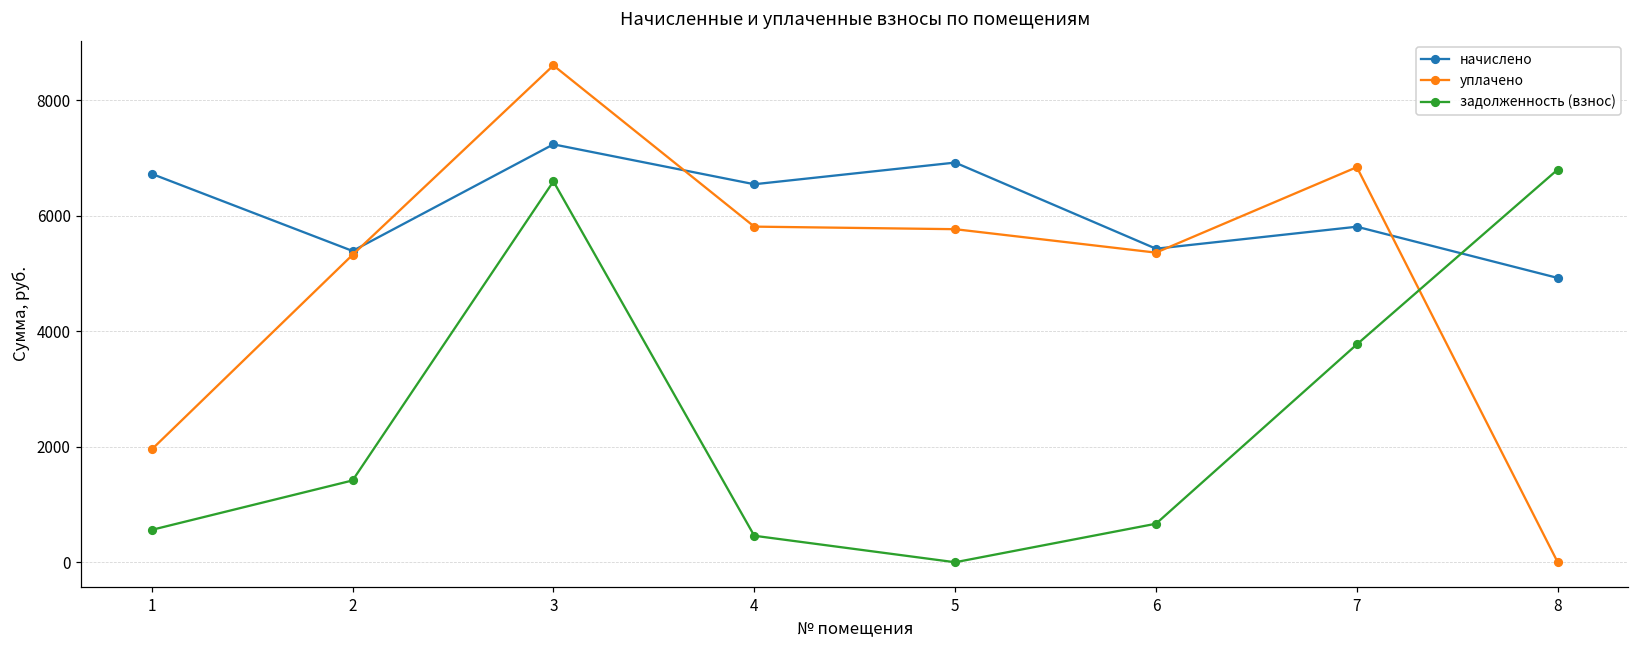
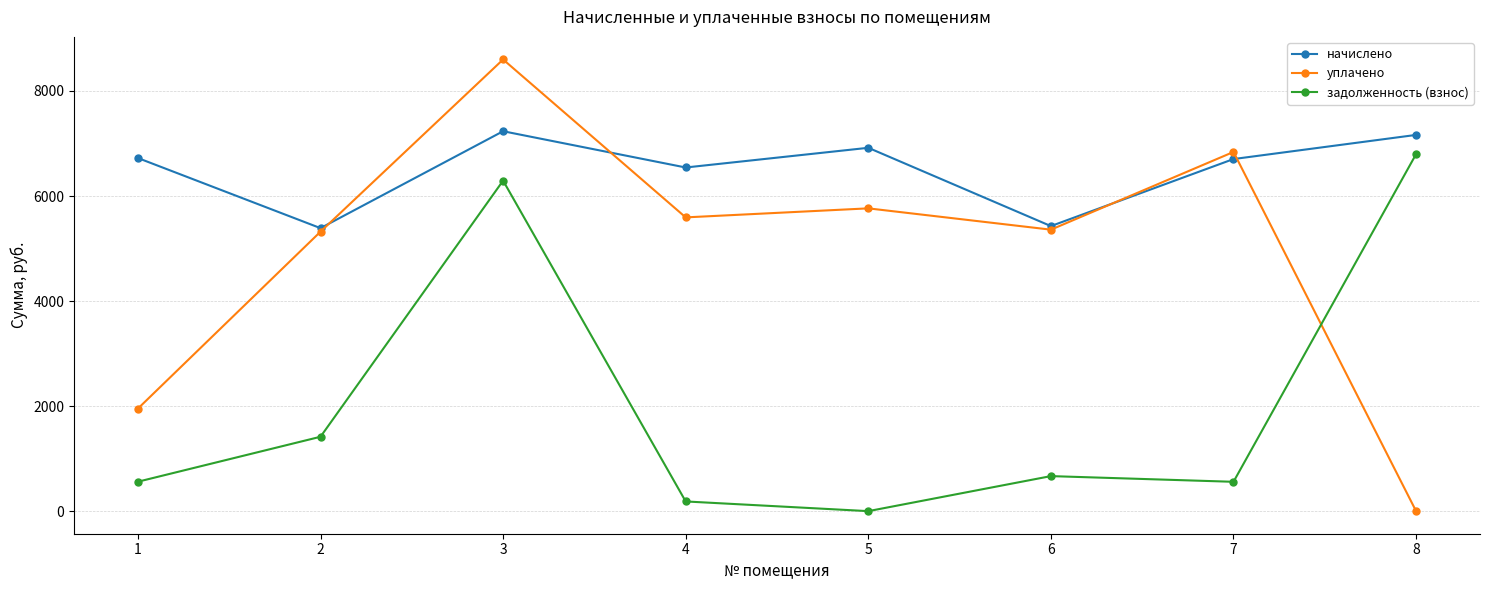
  {
    "начислено": {
      "1": 6700,
      "2": 5400,
      "3": 7200,
      "4": 6500,
      "5": 6900,
      "6": 5400,
-     "7": 5800,
-     "8": 4900
+     "7": 6700,
+     "8": 7200
    },
    "уплачено": {
      "1": 2000,
      "2": 5300,
      "3": 8600,
-     "4": 5800,
+     "4": 5600,
      "5": 5800,
      "6": 5400,
      "7": 6800,
      "8": 0
    },
    "задолженность (взнос)": {
      "1": 600,
      "2": 1400,
-     "3": 6600,
-     "4": 500,
+     "3": 6300,
+     "4": 200,
      "5": 0,
      "6": 700,
-     "7": 3800,
+     "7": 600,
      "8": 6800
    }
  }
